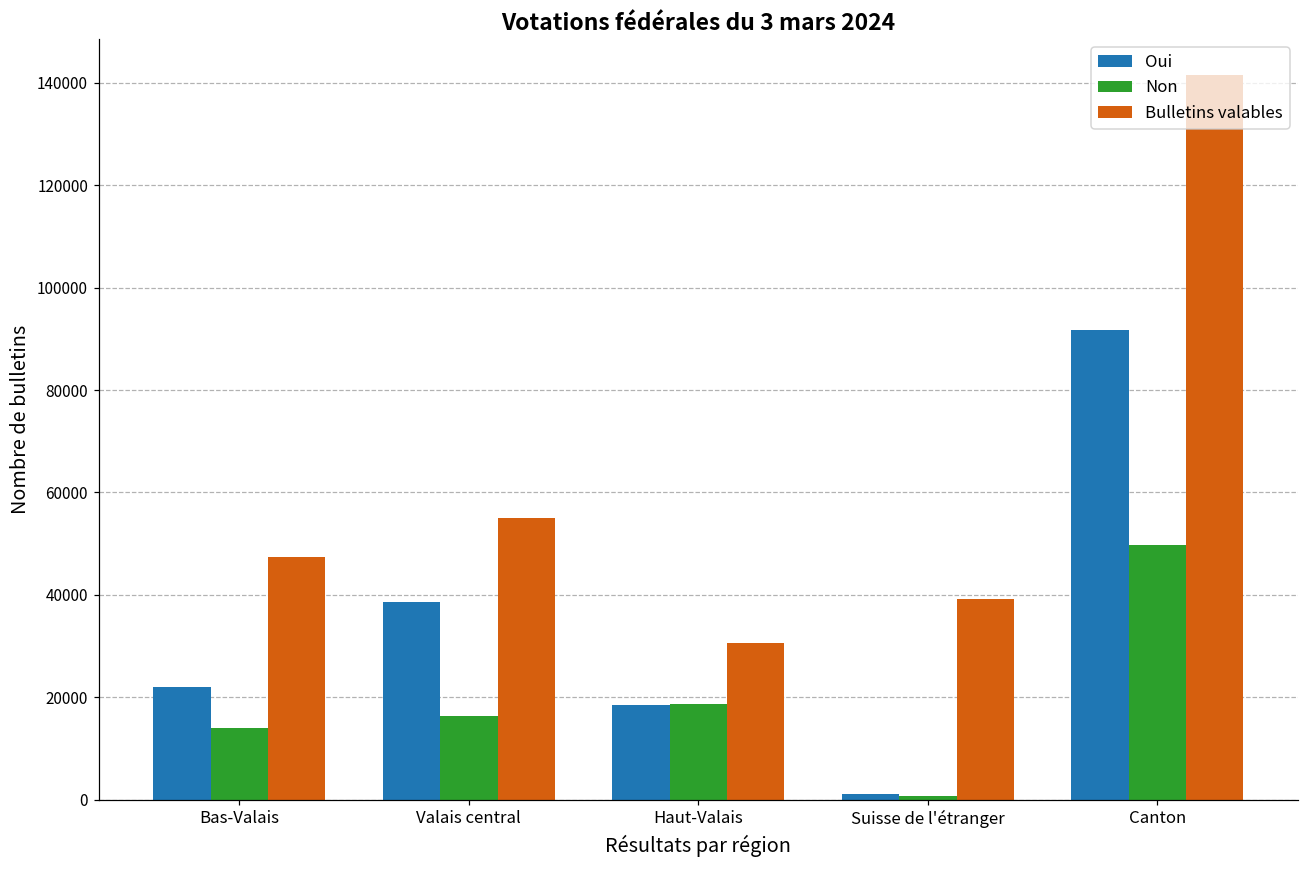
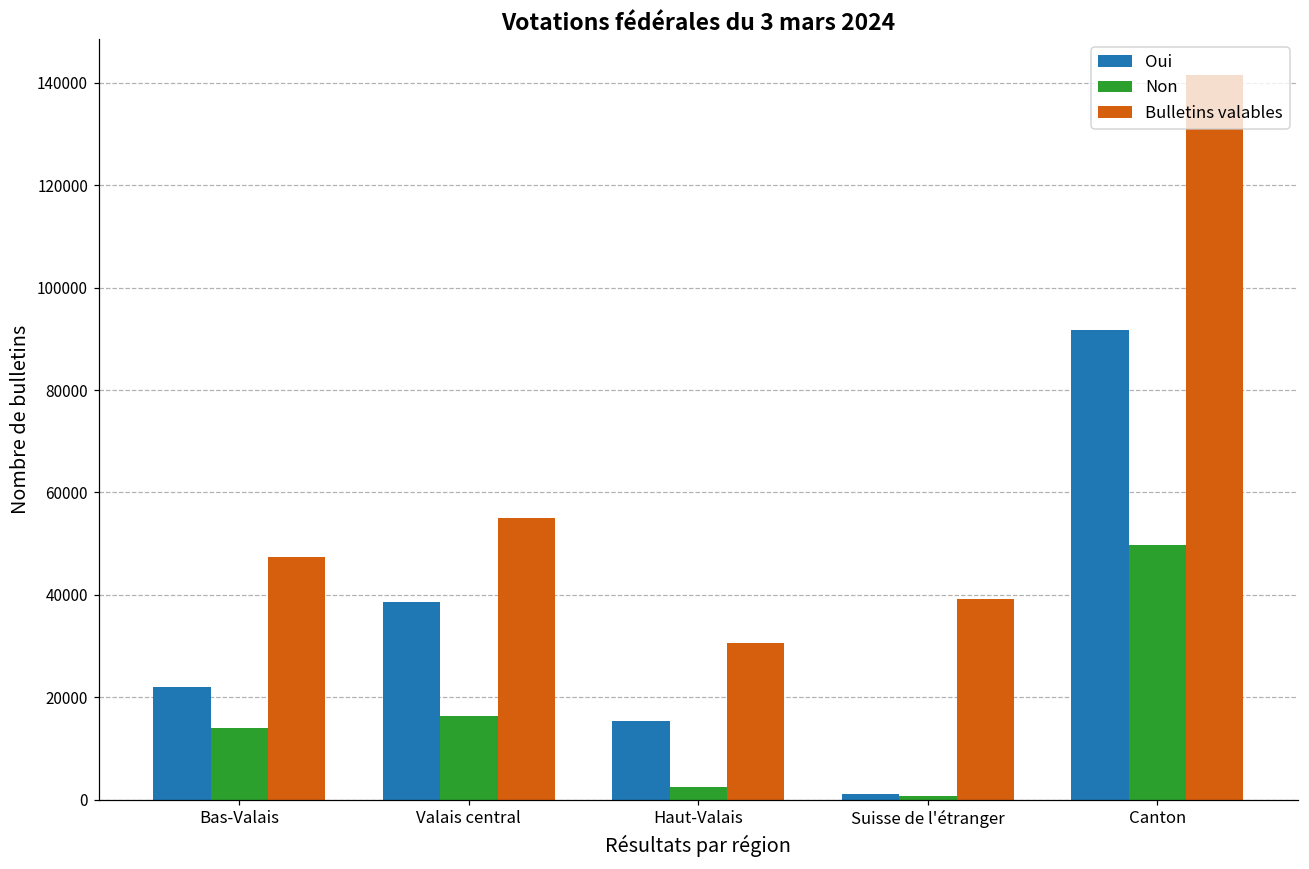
  {
    "Oui": {
      "Bas-Valais": 22000,
      "Valais central": 39000,
-     "Haut-Valais": 19000,
+     "Haut-Valais": 15000,
      "Suisse de l'étranger": 1000,
      "Canton": 92000
    },
    "Non": {
      "Bas-Valais": 14000,
      "Valais central": 16000,
-     "Haut-Valais": 19000,
+     "Haut-Valais": 3000,
      "Suisse de l'étranger": 1000,
      "Canton": 50000
    },
    "Bulletins valables": {
      "Bas-Valais": 47000,
      "Valais central": 55000,
      "Haut-Valais": 31000,
      "Suisse de l'étranger": 39000
    }
  }
